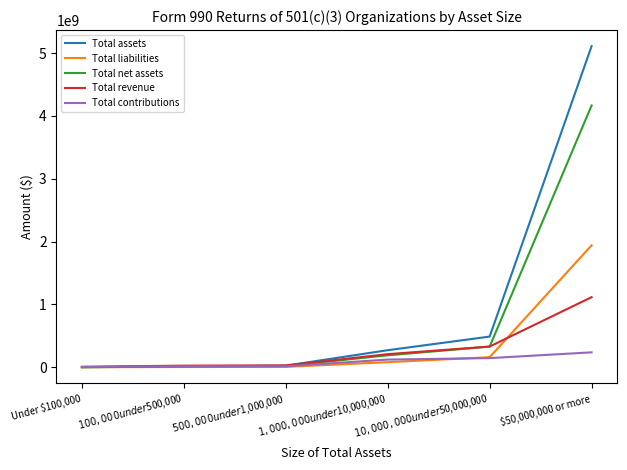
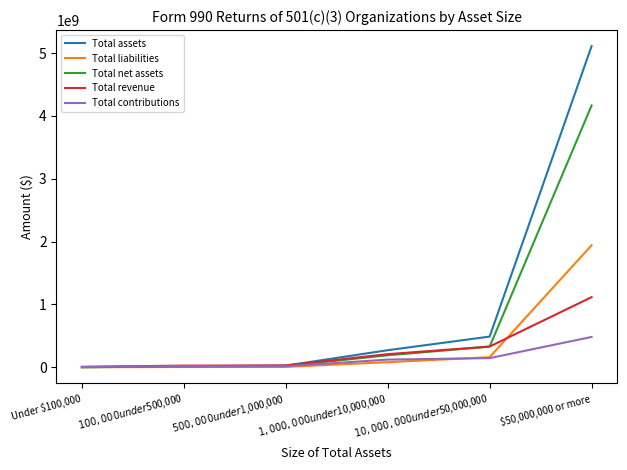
  {
    "Total assets": {
      "$50,000,000 or more": 5100000000
    },
    "Total liabilities": {
      "$50,000,000 or more": 1900000000
    },
    "Total net assets": {
      "$50,000,000 or more": 4200000000
    },
    "Total revenue": {
      "$50,000,000 or more": 1100000000
    },
    "Total contributions": {
-     "$50,000,000 or more": 200000000
+     "$50,000,000 or more": 500000000
    }
  }
